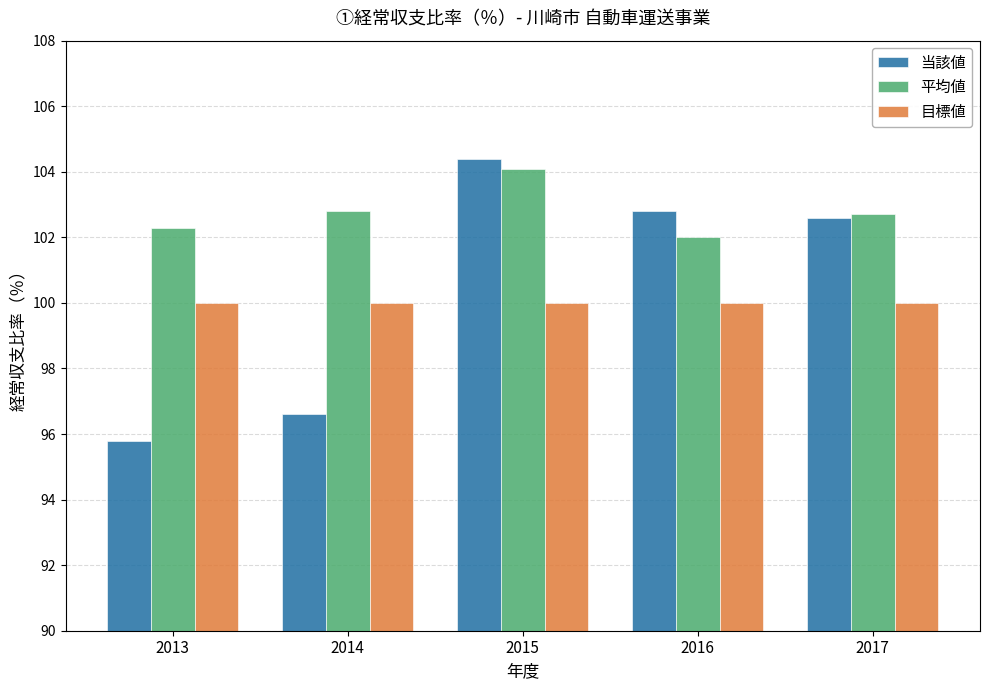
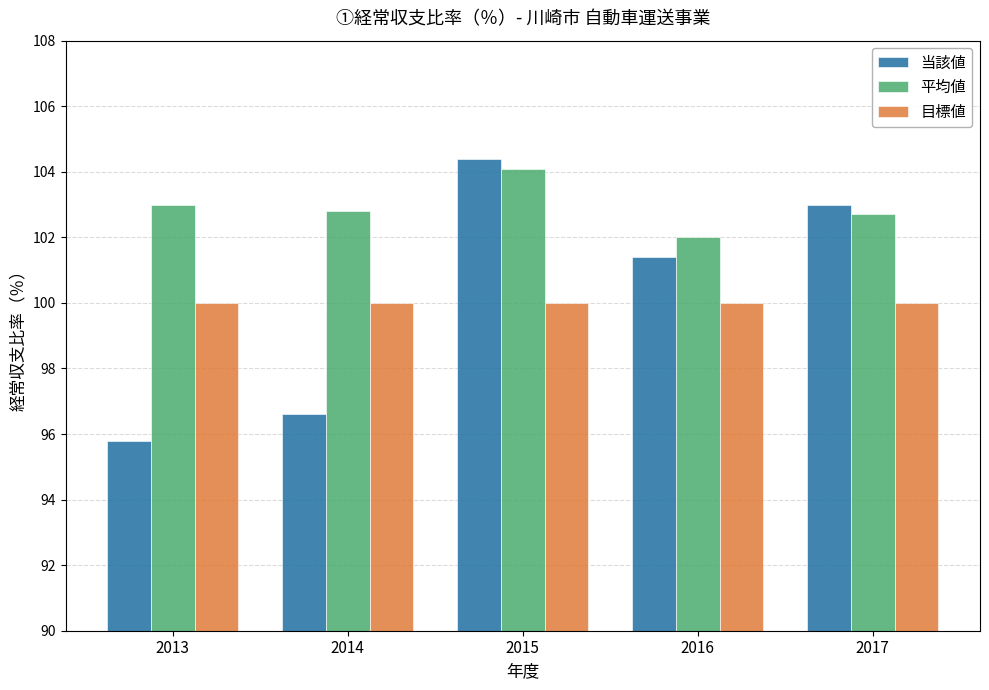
  {
    "当該値": {
      "2013": 95.8,
      "2014": 96.6,
      "2015": 104.4,
-     "2016": 102.8,
-     "2017": 102.6
+     "2016": 101.4,
+     "2017": 103.0
    },
    "平均値": {
-     "2013": 102.3,
+     "2013": 103.0,
      "2014": 102.8,
      "2015": 104.1,
      "2016": 102.0,
      "2017": 102.7
    },
    "目標値": {
      "2013": 100.0,
      "2014": 100.0,
      "2015": 100.0,
      "2016": 100.0,
      "2017": 100.0
    }
  }
